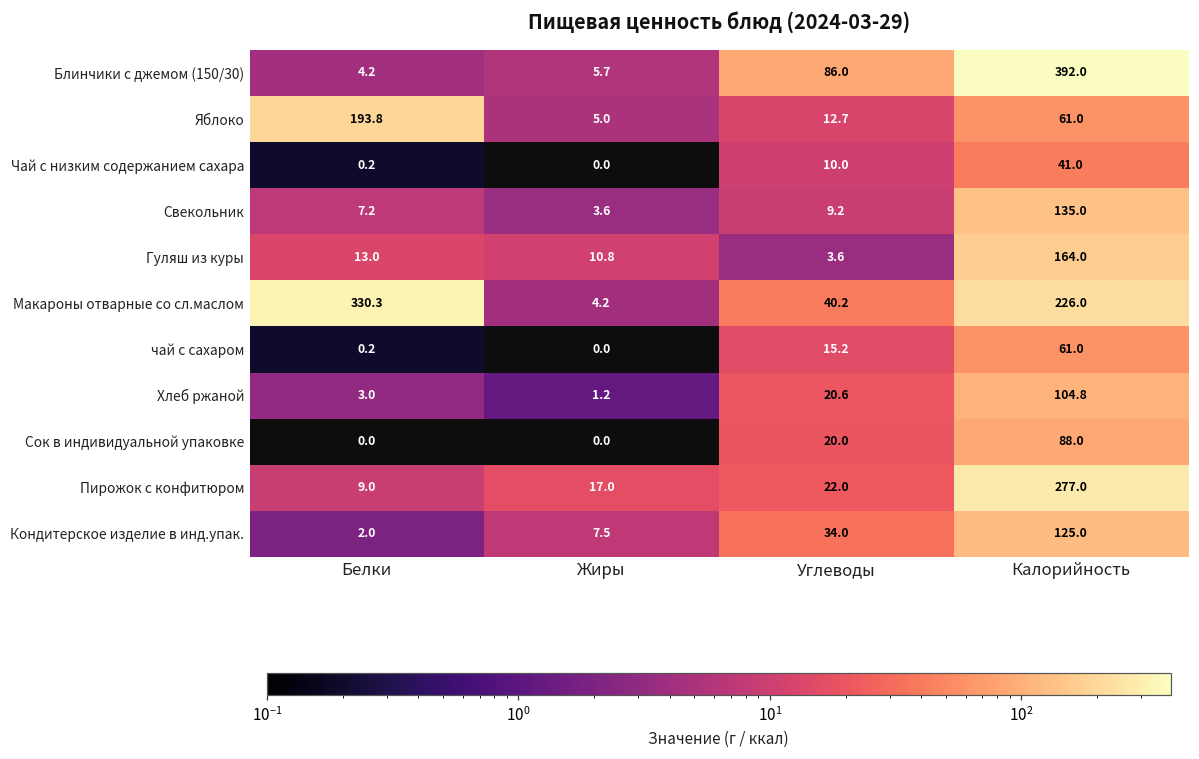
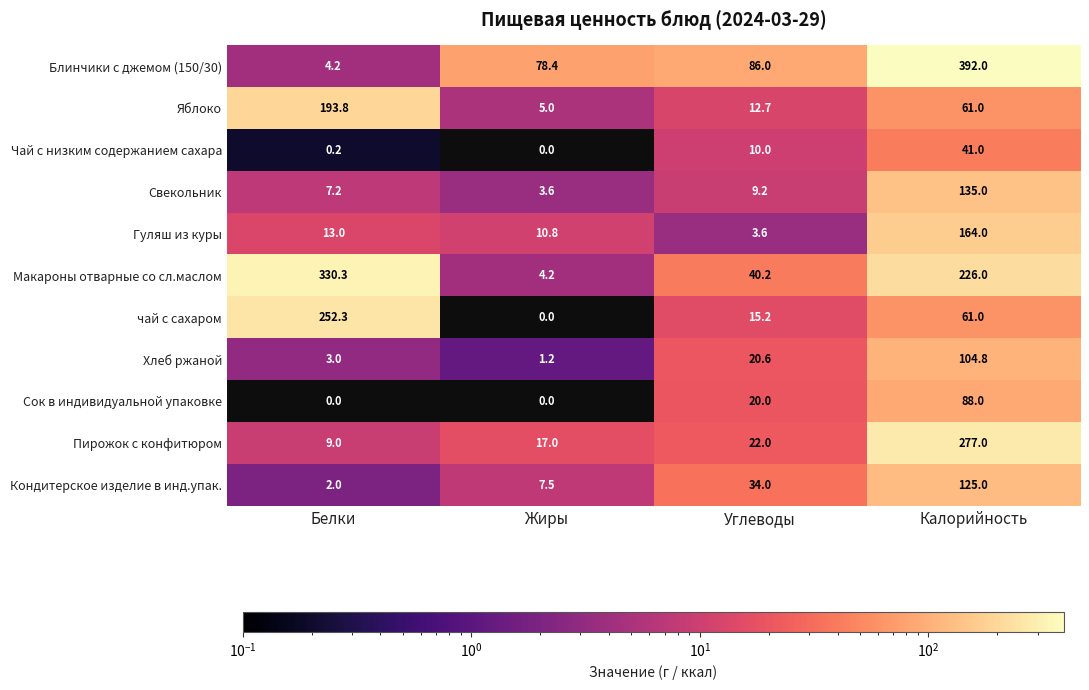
  {
    "Блинчики с джемом (150/30)": {
      "Белки": 4.2,
-     "Жиры": 5.7,
+     "Жиры": 78.4,
      "Углеводы": 86.0,
      "Калорийность": 392.0
    },
    "Яблоко": {
      "Белки": 193.8,
      "Жиры": 5.0,
      "Углеводы": 12.7,
      "Калорийность": 61.0
    },
    "Чай с низким содержанием сахара": {
      "Белки": 0.2,
      "Жиры": 0.0,
      "Углеводы": 10.0,
      "Калорийность": 41.0
    },
    "Свекольник": {
      "Белки": 7.2,
      "Жиры": 3.6,
      "Углеводы": 9.2,
      "Калорийность": 135.0
    },
    "Гуляш из куры": {
      "Белки": 13.0,
      "Жиры": 10.8,
      "Углеводы": 3.6,
      "Калорийность": 164.0
    },
    "Макароны отварные со сл.маслом": {
      "Белки": 330.3,
      "Жиры": 4.2,
      "Углеводы": 40.2,
      "Калорийность": 226.0
    },
    "чай с сахаром": {
-     "Белки": 0.2,
+     "Белки": 252.3,
      "Жиры": 0.0,
      "Углеводы": 15.2,
      "Калорийность": 61.0
    },
    "Хлеб ржаной": {
      "Белки": 3.0,
      "Жиры": 1.2,
      "Углеводы": 20.6,
      "Калорийность": 104.8
    },
    "Сок в индивидуальной упаковке": {
      "Белки": 0.0,
      "Жиры": 0.0,
      "Углеводы": 20.0,
      "Калорийность": 88.0
    },
    "Пирожок с конфитюром": {
      "Белки": 9.0,
      "Жиры": 17.0,
      "Углеводы": 22.0,
      "Калорийность": 277.0
    },
    "Кондитерское изделие в инд.упак.": {
      "Белки": 2.0,
      "Жиры": 7.5,
      "Углеводы": 34.0,
      "Калорийность": 125.0
    }
  }
